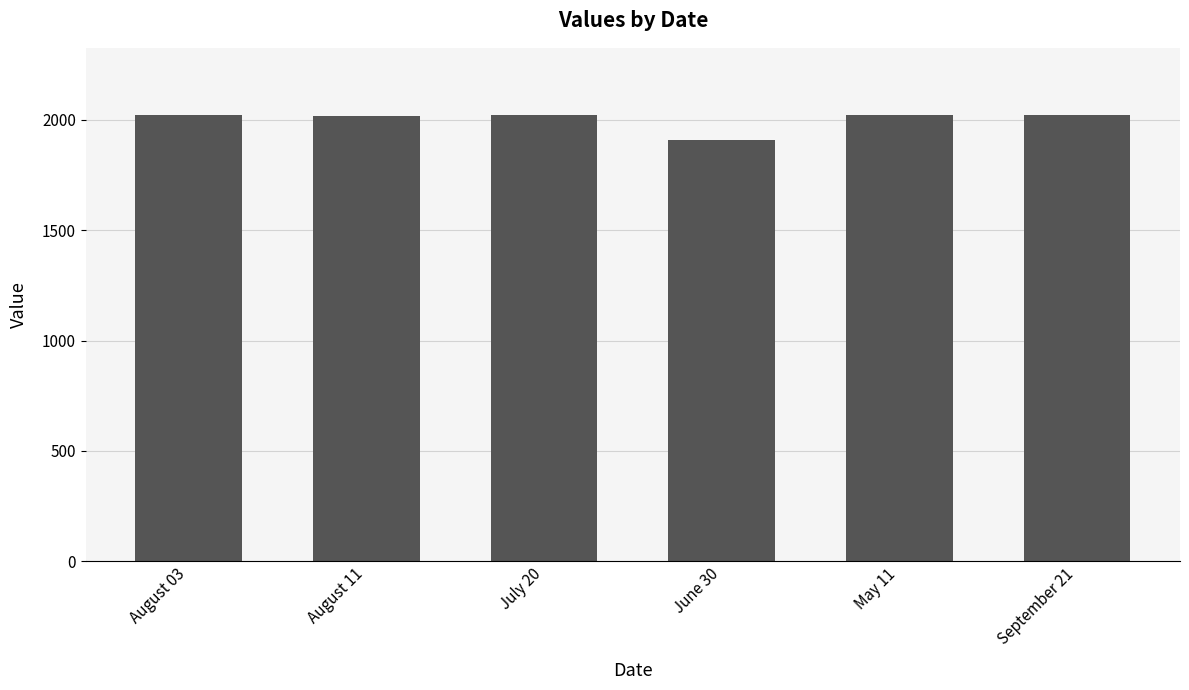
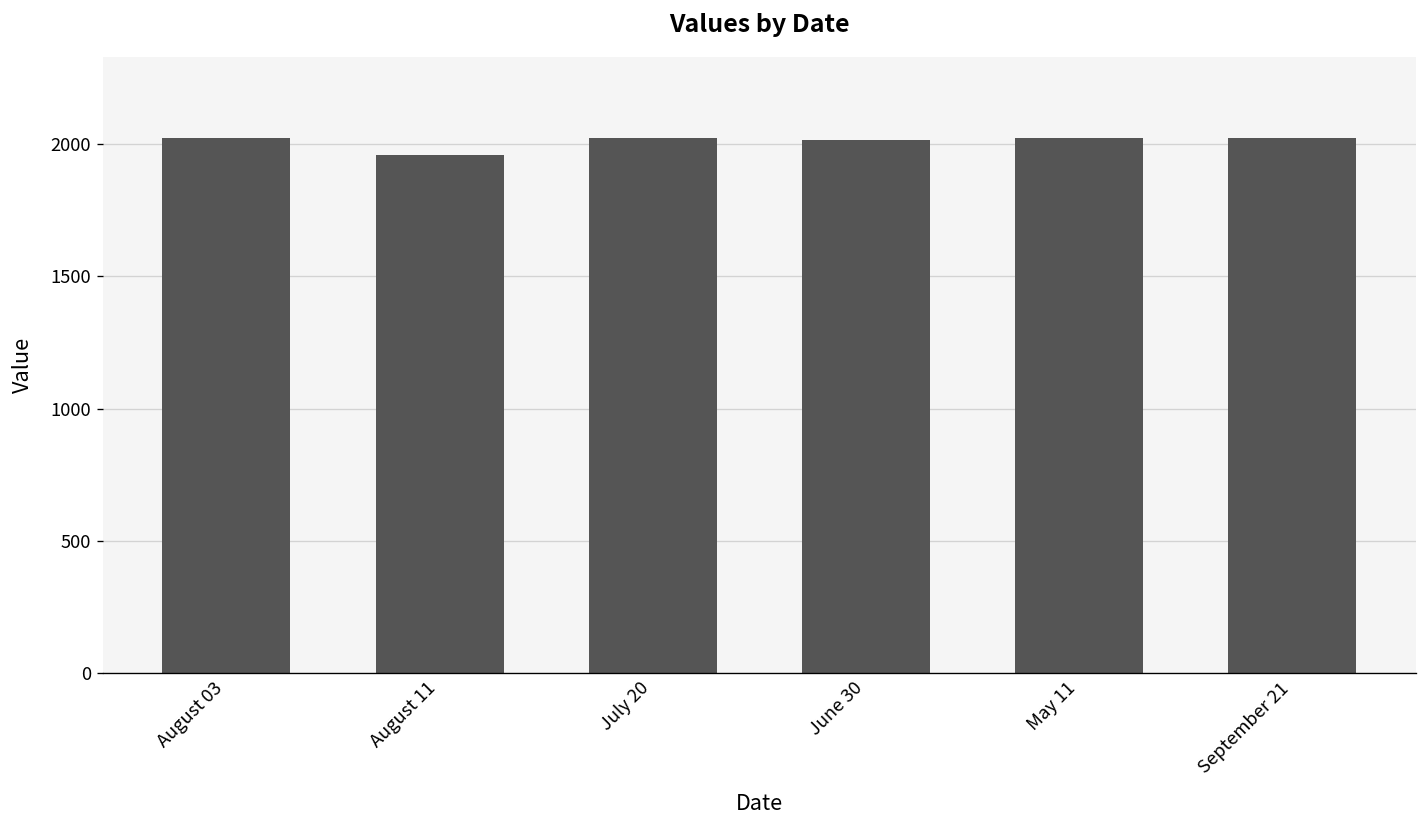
  {
    "August 03": 2020,
-   "August 11": 2020,
+   "August 11": 1960,
    "July 20": 2020,
-   "June 30": 1910,
+   "June 30": 2020,
    "May 11": 2020,
    "September 21": 2020
  }
